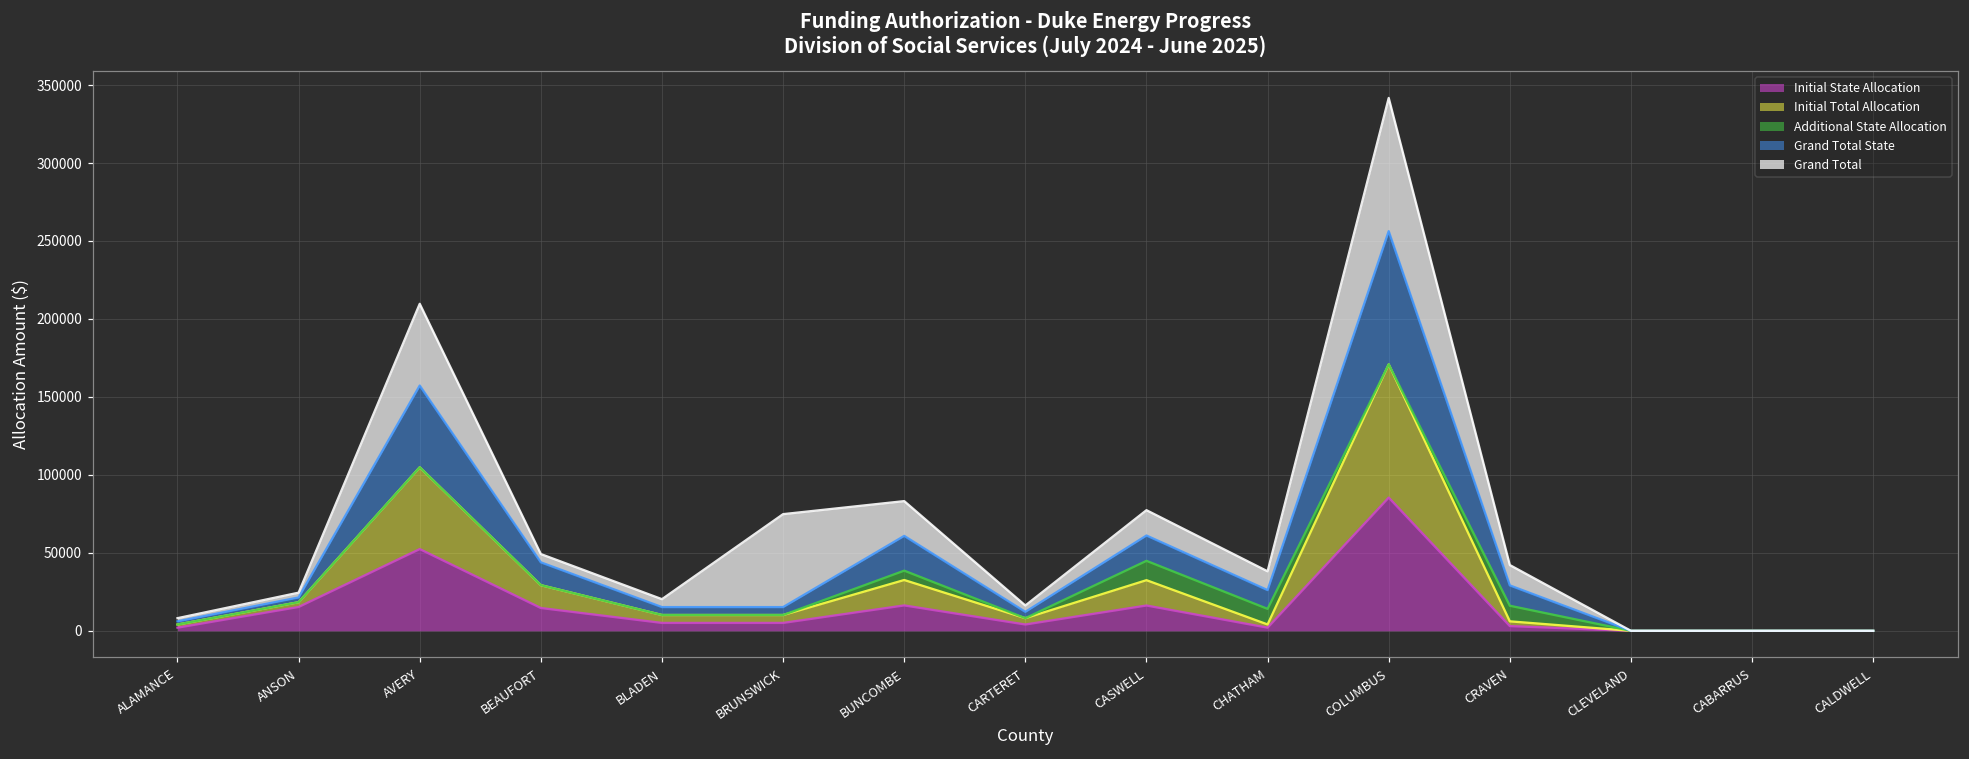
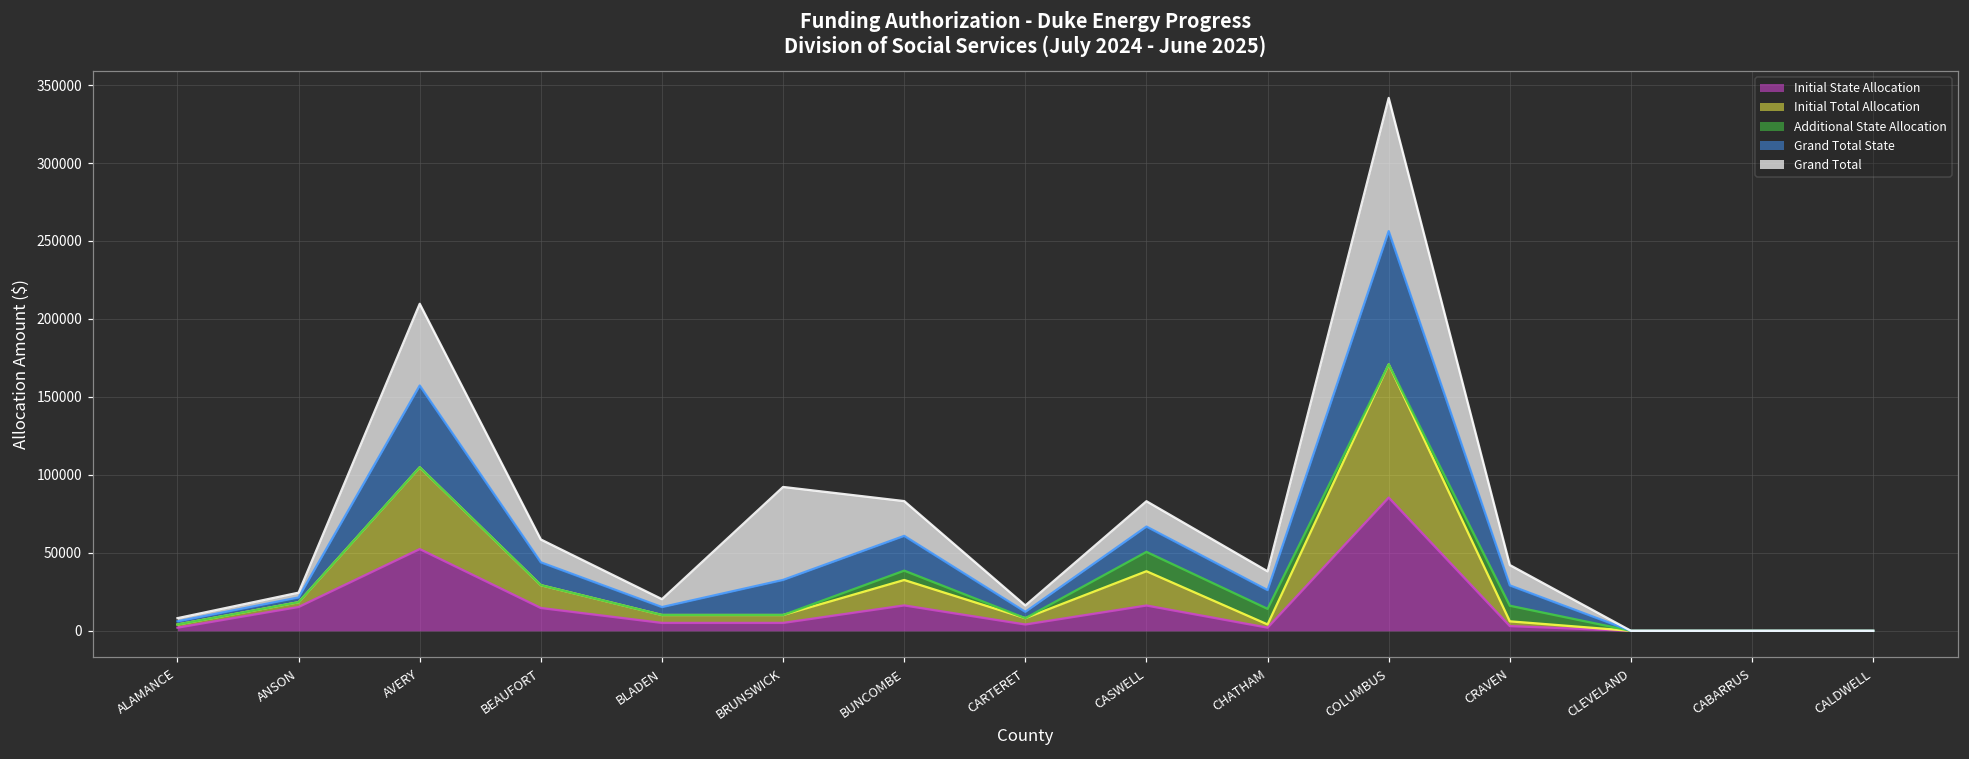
  {
    "Initial State Allocation": {
      "ALAMANCE": 2000,
      "ANSON": 15000,
      "AVERY": 52000,
      "BEAUFORT": 15000,
      "BLADEN": 5000,
      "BRUNSWICK": 5000,
      "BUNCOMBE": 16000,
      "CARTERET": 4000,
      "CASWELL": 16000,
      "CHATHAM": 2000,
      "COLUMBUS": 85000,
      "CRAVEN": 3000
    },
    "Initial Total Allocation": {
      "BUNCOMBE": 16000,
-     "CASWELL": 16000,
+     "CASWELL": 22000,
      "CHATHAM": 2000,
      "CRAVEN": 3000
    },
    "Additional State Allocation": {
      "BUNCOMBE": 6000,
      "CASWELL": 12000,
      "CHATHAM": 10000,
      "CRAVEN": 10000
    },
    "Grand Total State": {
      "ALAMANCE": 2000,
      "ANSON": 3000,
      "AVERY": 52000,
      "BEAUFORT": 15000,
      "BLADEN": 5000,
-     "BRUNSWICK": 5000,
+     "BRUNSWICK": 23000,
      "BUNCOMBE": 22000,
      "CARTERET": 4000,
      "CASWELL": 16000,
      "CHATHAM": 12000,
      "COLUMBUS": 85000,
      "CRAVEN": 13000
    },
    "Grand Total": {
      "ALAMANCE": 2000,
      "ANSON": 3000,
      "AVERY": 52000,
-     "BEAUFORT": 5000,
+     "BEAUFORT": 15000,
      "BLADEN": 5000,
      "BRUNSWICK": 60000,
      "BUNCOMBE": 22000,
      "CARTERET": 4000,
      "CASWELL": 16000,
      "CHATHAM": 12000,
      "COLUMBUS": 85000,
      "CRAVEN": 13000
    }
  }
